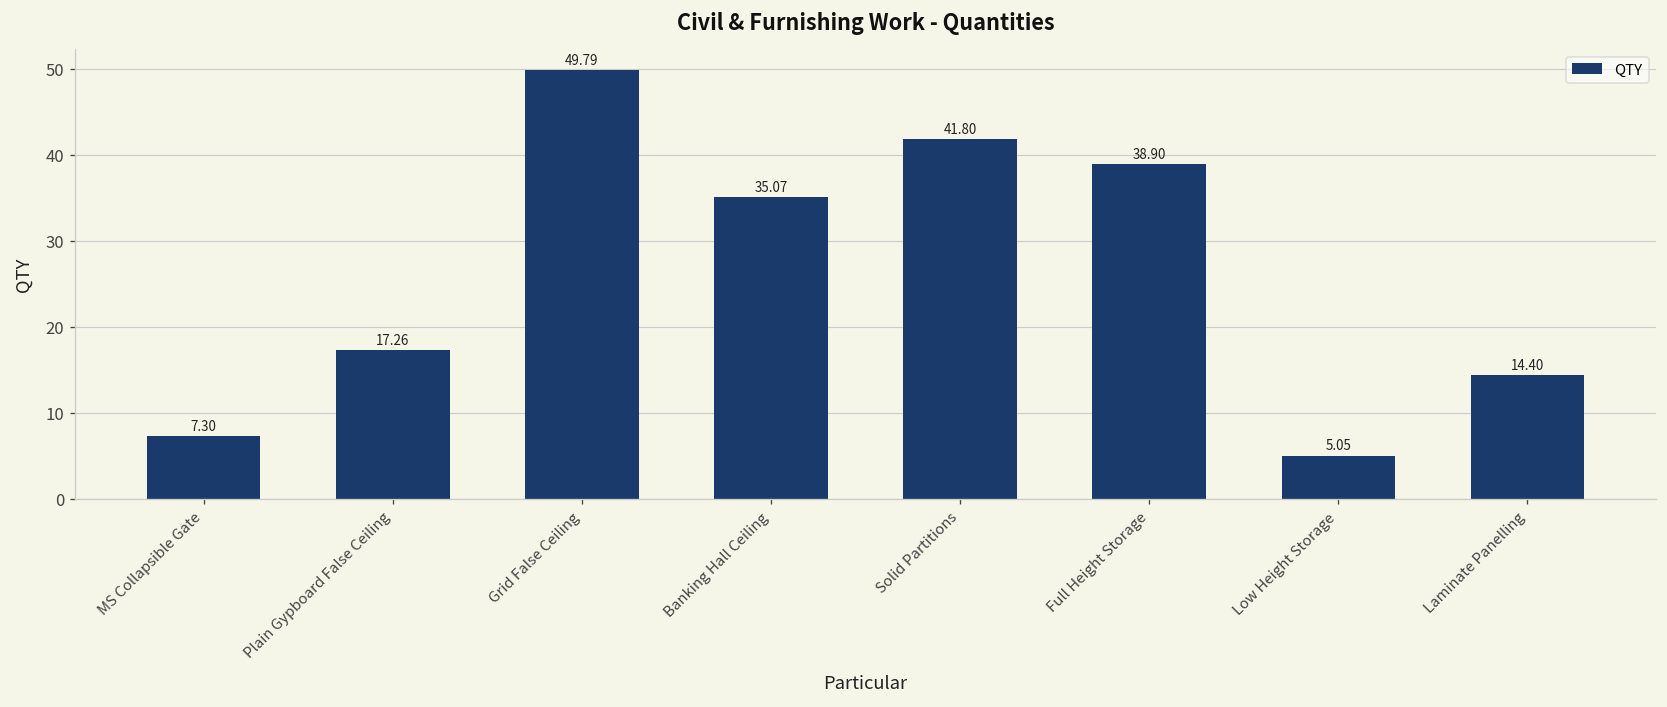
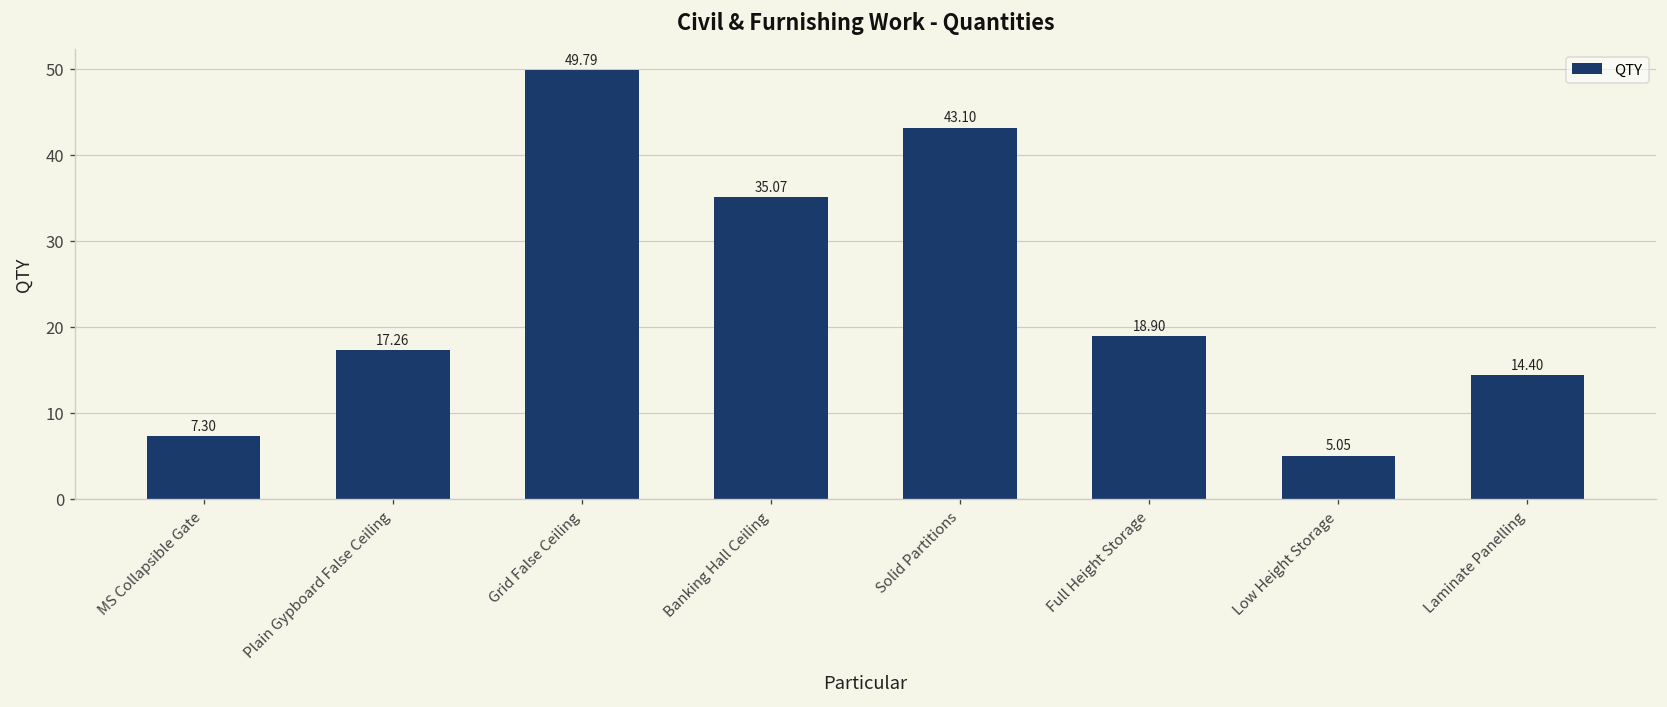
  {
    "MS Collapsible Gate": 7.30,
    "Plain Gypboard False Ceiling": 17.26,
    "Grid False Ceiling": 49.79,
    "Banking Hall Ceiling": 35.07,
-   "Solid Partitions": 41.80,
-   "Full Height Storage": 38.90,
+   "Solid Partitions": 43.10,
+   "Full Height Storage": 18.90,
    "Low Height Storage": 5.05,
    "Laminate Panelling": 14.40
  }
